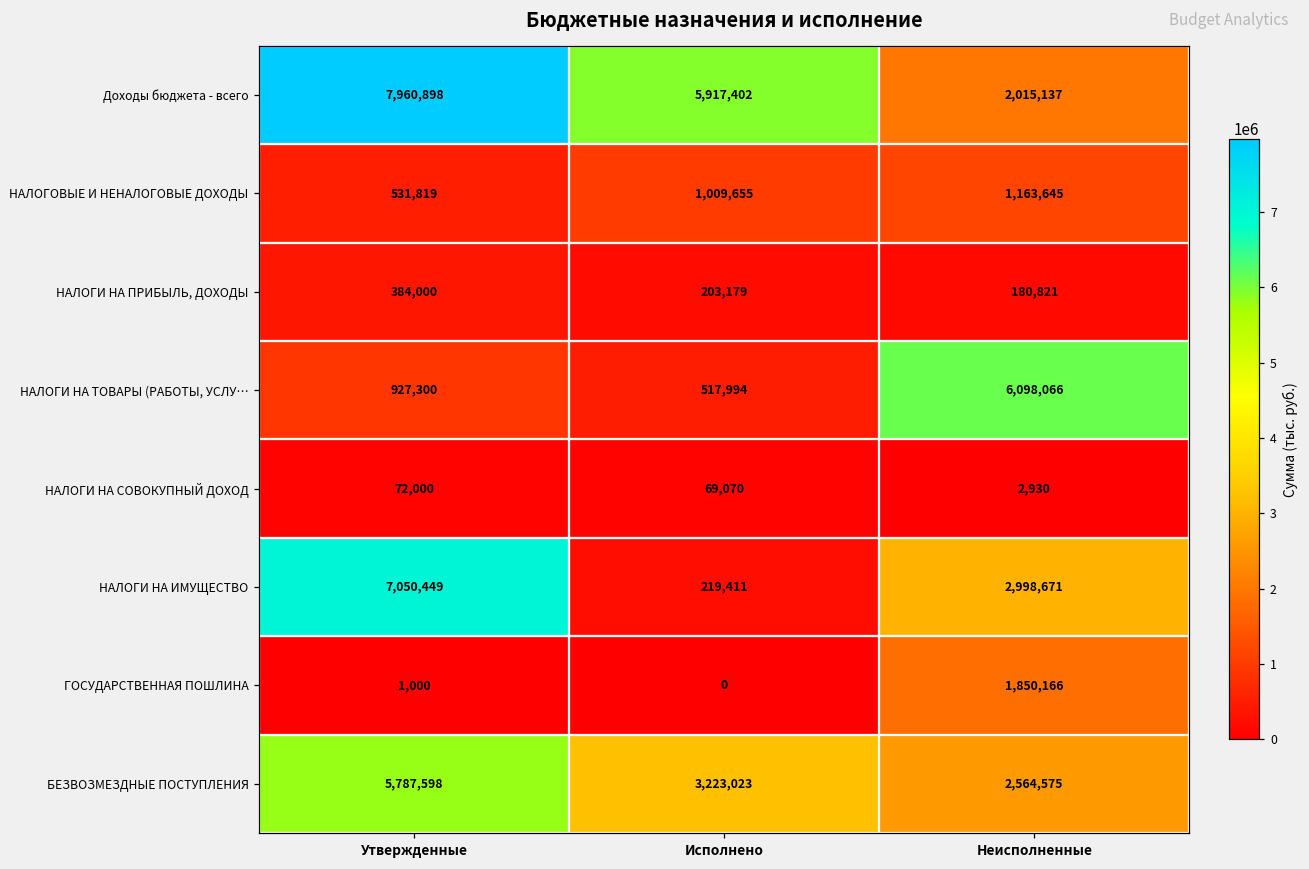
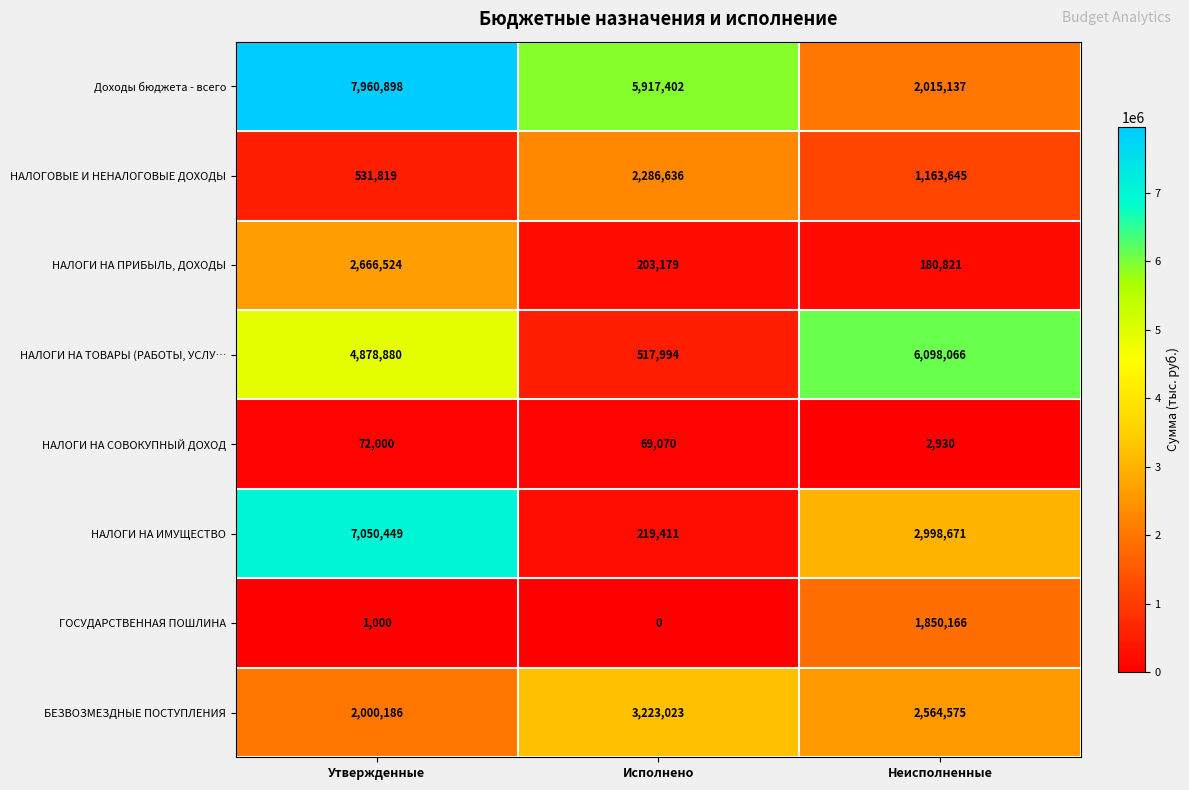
  {
    "Доходы бюджета - всего": {
      "Утвержденные": "7,960,898",
      "Исполнено": "5,917,402",
      "Неисполненные": "2,015,137"
    },
    "НАЛОГОВЫЕ И НЕНАЛОГОВЫЕ ДОХОДЫ": {
      "Утвержденные": "531,819",
-     "Исполнено": "1,009,655",
+     "Исполнено": "2,286,636",
      "Неисполненные": "1,163,645"
    },
    "НАЛОГИ НА ПРИБЫЛЬ, ДОХОДЫ": {
-     "Утвержденные": "384,000",
+     "Утвержденные": "2,666,524",
      "Исполнено": "203,179",
      "Неисполненные": "180,821"
    },
    "НАЛОГИ НА ТОВАРЫ (РАБОТЫ, УСЛУ…": {
-     "Утвержденные": "927,300",
+     "Утвержденные": "4,878,880",
      "Исполнено": "517,994",
      "Неисполненные": "6,098,066"
    },
    "НАЛОГИ НА СОВОКУПНЫЙ ДОХОД": {
      "Утвержденные": "72,000",
      "Исполнено": "69,070",
      "Неисполненные": "2,930"
    },
    "НАЛОГИ НА ИМУЩЕСТВО": {
      "Утвержденные": "7,050,449",
      "Исполнено": "219,411",
      "Неисполненные": "2,998,671"
    },
    "ГОСУДАРСТВЕННАЯ ПОШЛИНА": {
      "Утвержденные": "1,000",
      "Исполнено": "0",
      "Неисполненные": "1,850,166"
    },
    "БЕЗВОЗМЕЗДНЫЕ ПОСТУПЛЕНИЯ": {
-     "Утвержденные": "5,787,598",
+     "Утвержденные": "2,000,186",
      "Исполнено": "3,223,023",
      "Неисполненные": "2,564,575"
    }
  }
